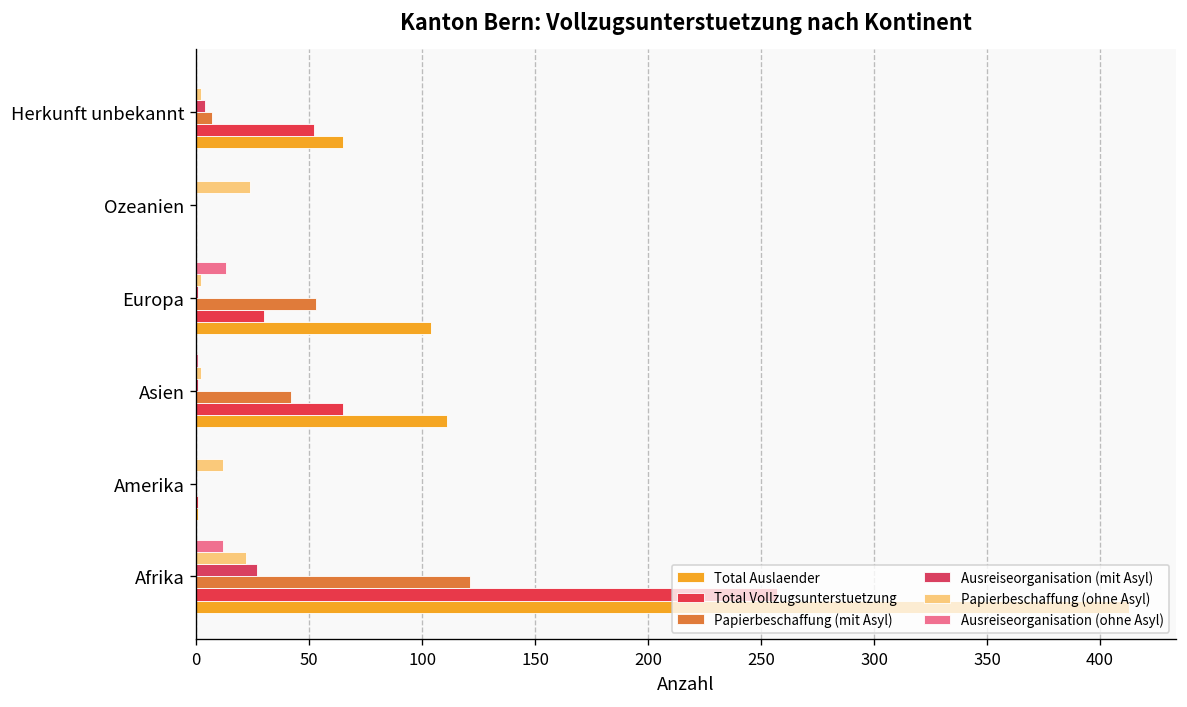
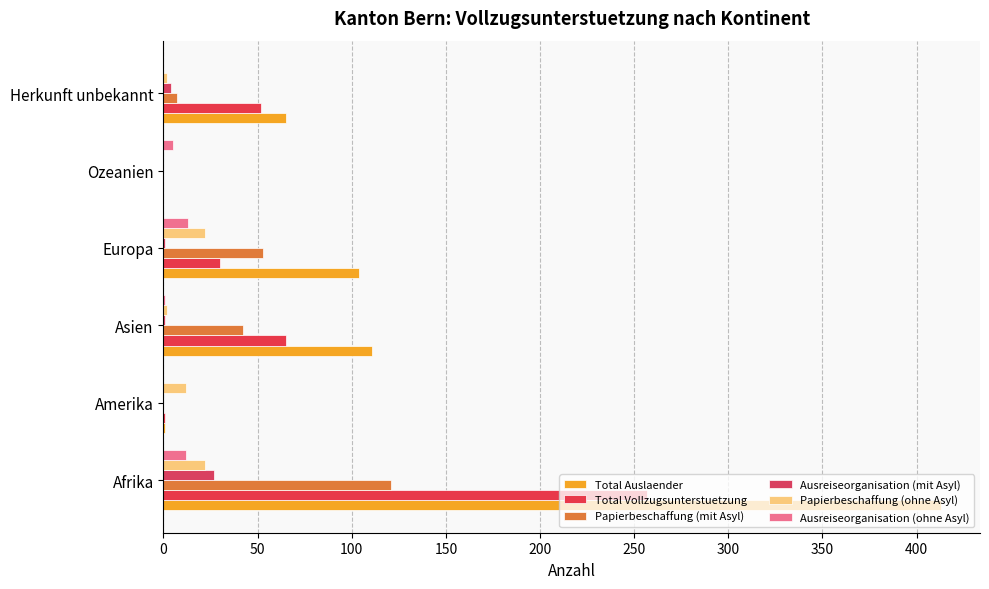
  {
    "Papierbeschaffung (ohne Asyl)": {
      "Herkunft unbekannt": 2,
-     "Ozeanien": 24,
-     "Europa": 2,
+     "Ozeanien": 0,
+     "Europa": 22,
      "Asien": 2,
      "Amerika": 12,
      "Afrika": 22
    },
    "Ausreiseorganisation (ohne Asyl)": {
      "Herkunft unbekannt": 0,
-     "Ozeanien": 0,
+     "Ozeanien": 5,
      "Europa": 13,
      "Amerika": 0,
      "Afrika": 12
    }
  }
